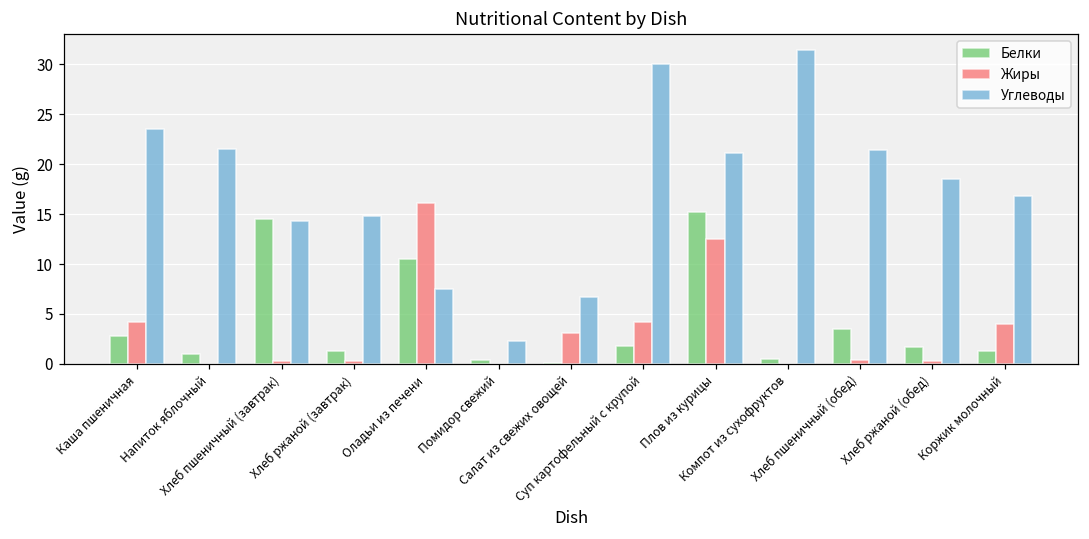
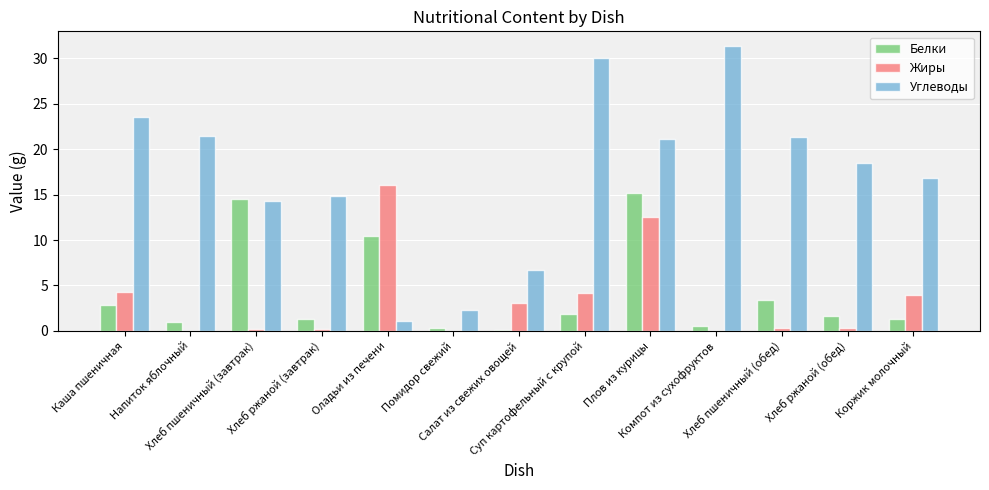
  {
    "Белки": {
      "Каша пшеничная": 3,
      "Напиток яблочный": 1,
      "Хлеб пшеничный (завтрак)": 15,
      "Хлеб ржаной (завтрак)": 1,
      "Оладьи из печени": 10,
      "Помидор свежий": 0,
      "Суп картофельный с крупой": 2,
      "Плов из курицы": 15,
      "Компот из сухофруктов": 1,
      "Хлеб пшеничный (обед)": 3,
      "Хлеб ржаной (обед)": 2,
      "Коржик молочный": 1
    },
    "Жиры": {
      "Каша пшеничная": 4,
      "Напиток яблочный": 0,
      "Оладьи из печени": 16,
      "Помидор свежий": 0,
      "Салат из свежих овощей": 3,
      "Суп картофельный с крупой": 4,
      "Плов из курицы": 13,
      "Компот из сухофруктов": 0,
      "Хлеб пшеничный (обед)": 0,
      "Хлеб ржаной (обед)": 0,
      "Коржик молочный": 4
    },
    "Углеводы": {
      "Каша пшеничная": 24,
      "Напиток яблочный": 22,
      "Хлеб пшеничный (завтрак)": 14,
      "Хлеб ржаной (завтрак)": 15,
-     "Оладьи из печени": 8,
+     "Оладьи из печени": 1,
      "Помидор свежий": 2,
      "Салат из свежих овощей": 7,
      "Суп картофельный с крупой": 30,
      "Плов из курицы": 21,
      "Компот из сухофруктов": 31,
      "Хлеб пшеничный (обед)": 21,
      "Хлеб ржаной (обед)": 19,
      "Коржик молочный": 17
    }
  }
